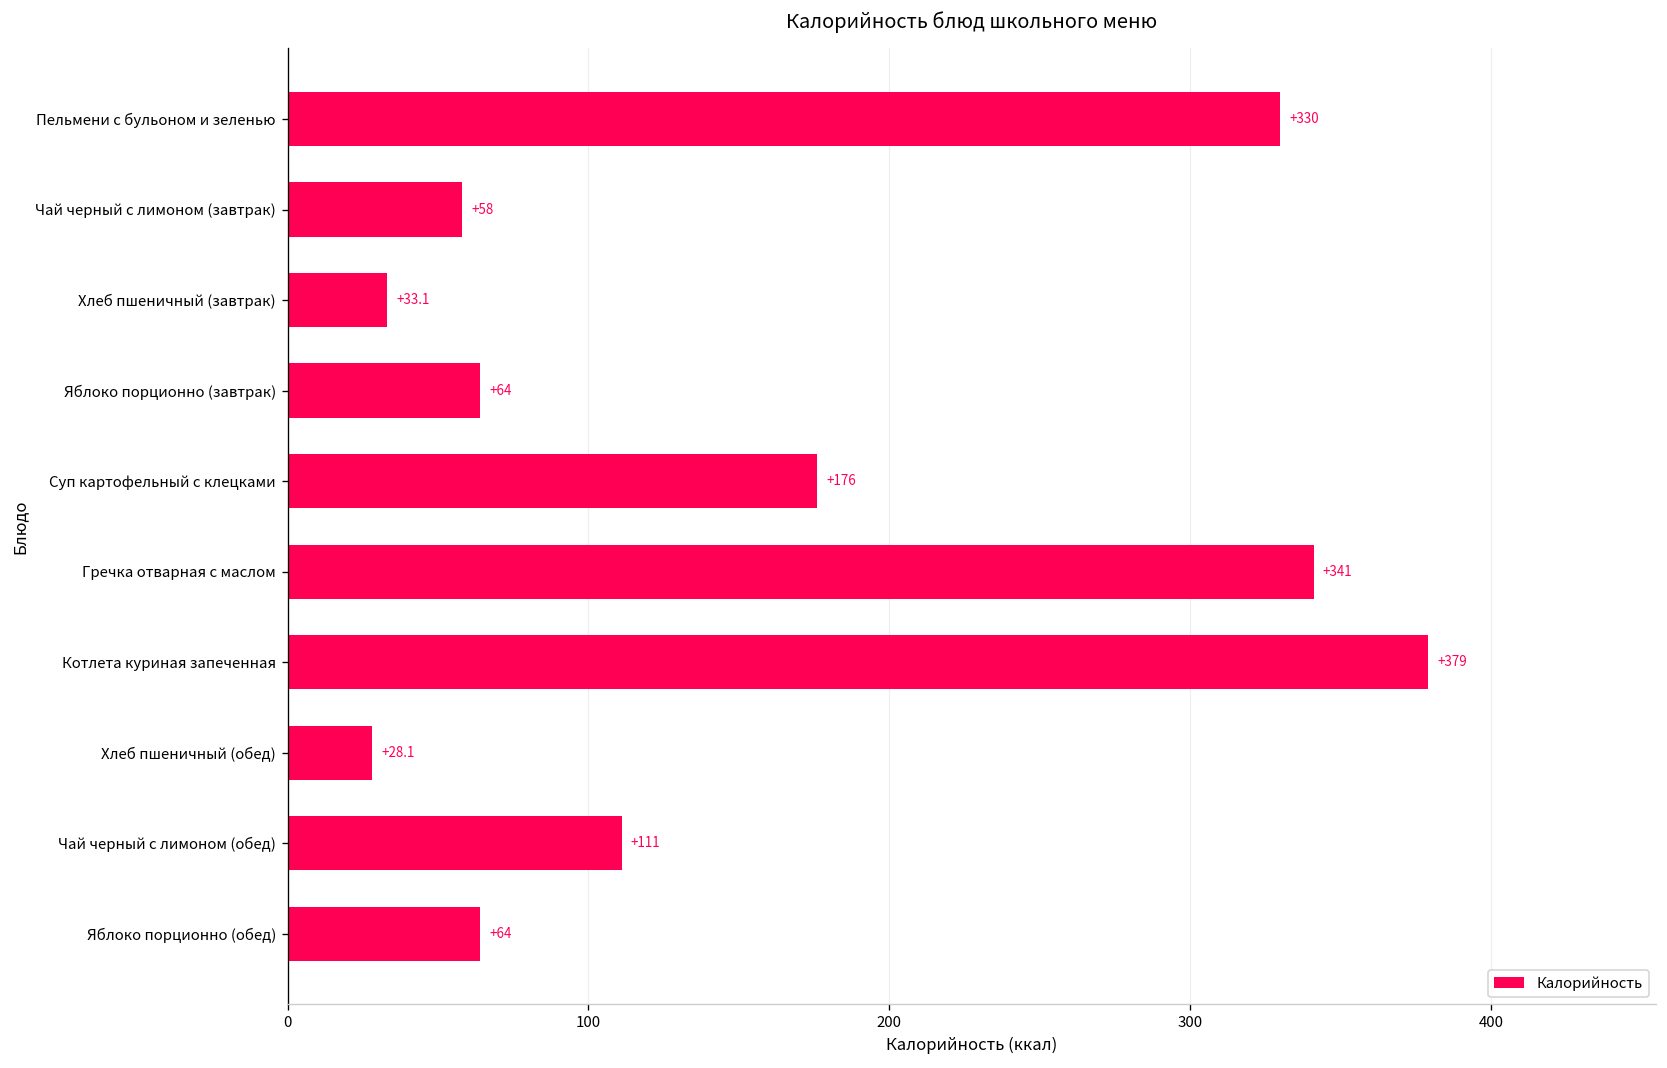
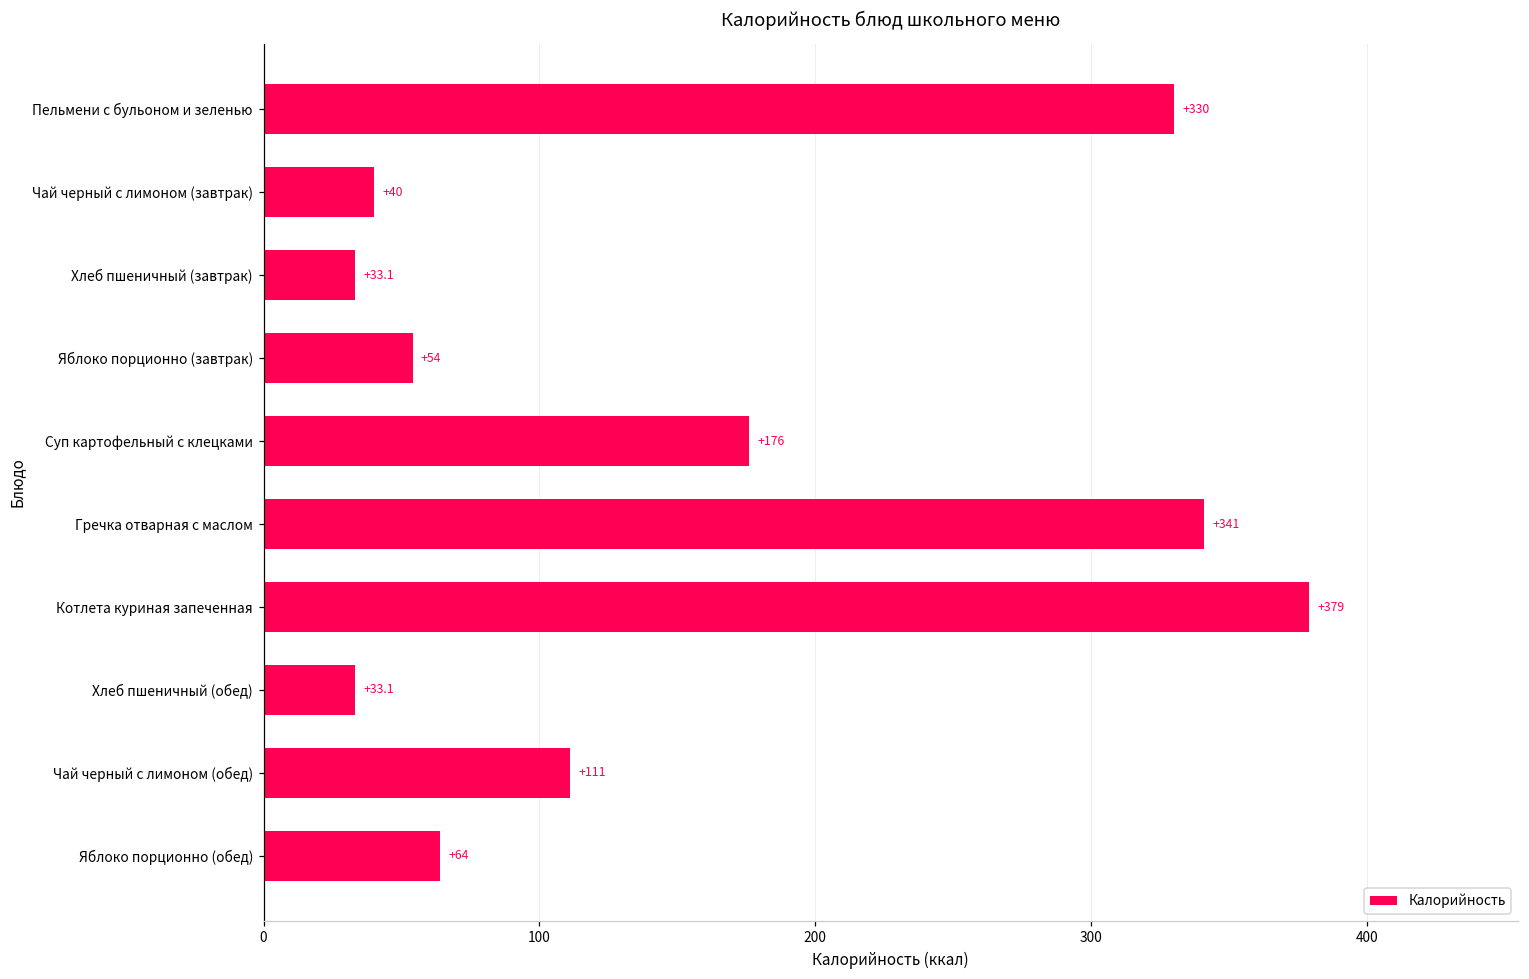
  {
    "Пельмени с бульоном и зеленью": "+330",
-   "Чай черный с лимоном (завтрак)": "+58",
+   "Чай черный с лимоном (завтрак)": "+40",
    "Хлеб пшеничный (завтрак)": "+33.1",
-   "Яблоко порционно (завтрак)": "+64",
+   "Яблоко порционно (завтрак)": "+54",
    "Суп картофельный с клецками": "+176",
    "Гречка отварная с маслом": "+341",
    "Котлета куриная запеченная": "+379",
-   "Хлеб пшеничный (обед)": "+28.1",
+   "Хлеб пшеничный (обед)": "+33.1",
    "Чай черный с лимоном (обед)": "+111",
    "Яблоко порционно (обед)": "+64"
  }
